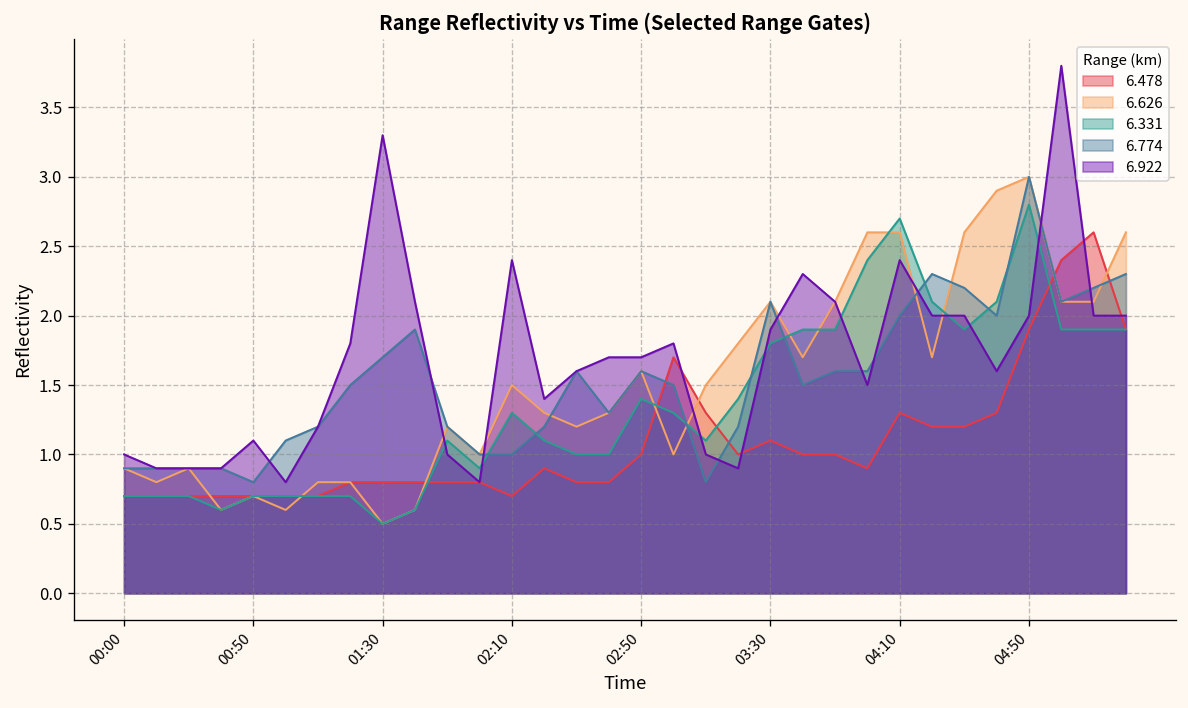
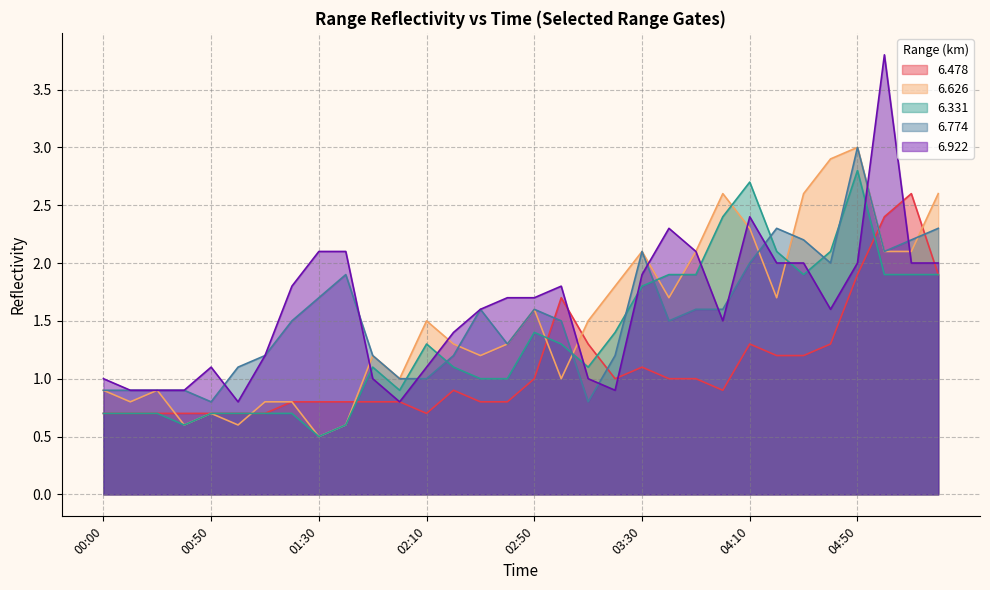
  {
    "6.478": {
      "01:30": 0.8,
      "02:10": 0.7,
      "02:50": 1.0,
      "03:30": 1.1,
      "04:10": 1.3,
      "04:50": 1.9
    },
    "6.626": {
      "02:10": 1.5,
-     "04:10": 2.6
+     "04:10": 2.3
    },
    "6.922": {
      "00:00": 1.0,
      "00:50": 1.1,
-     "01:30": 3.3,
-     "02:10": 2.4,
+     "01:30": 2.1,
+     "02:10": 1.1,
      "02:50": 1.7,
      "03:30": 1.9,
      "04:10": 2.4,
      "04:50": 2.0
    }
  }
